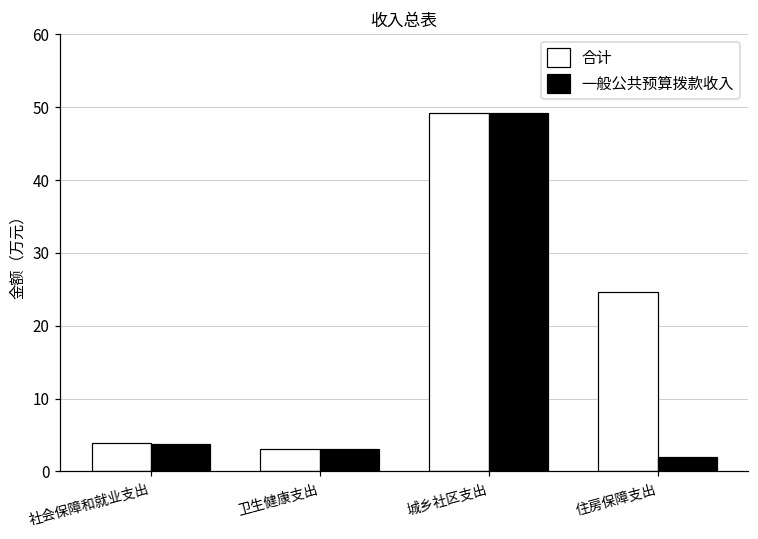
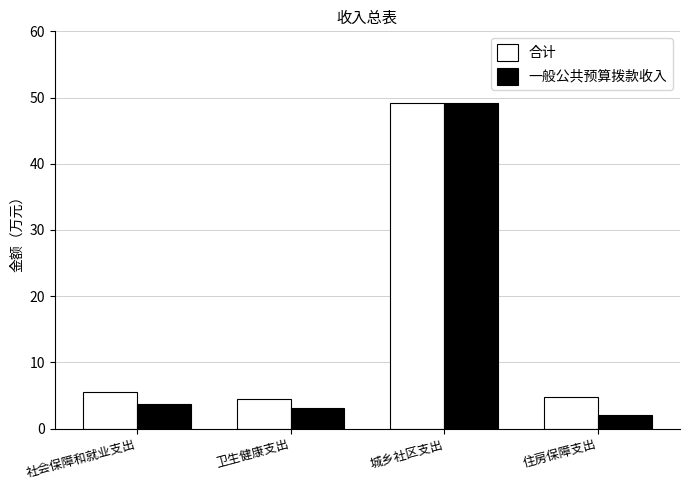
  {
    "合计": {
-     "社会保障和就业支出": 4,
-     "卫生健康支出": 3,
+     "社会保障和就业支出": 6,
+     "卫生健康支出": 5,
      "城乡社区支出": 49,
-     "住房保障支出": 25
+     "住房保障支出": 5
    },
    "一般公共预算拨款收入": {
      "社会保障和就业支出": 4,
      "卫生健康支出": 3,
      "城乡社区支出": 49,
      "住房保障支出": 2
    }
  }
